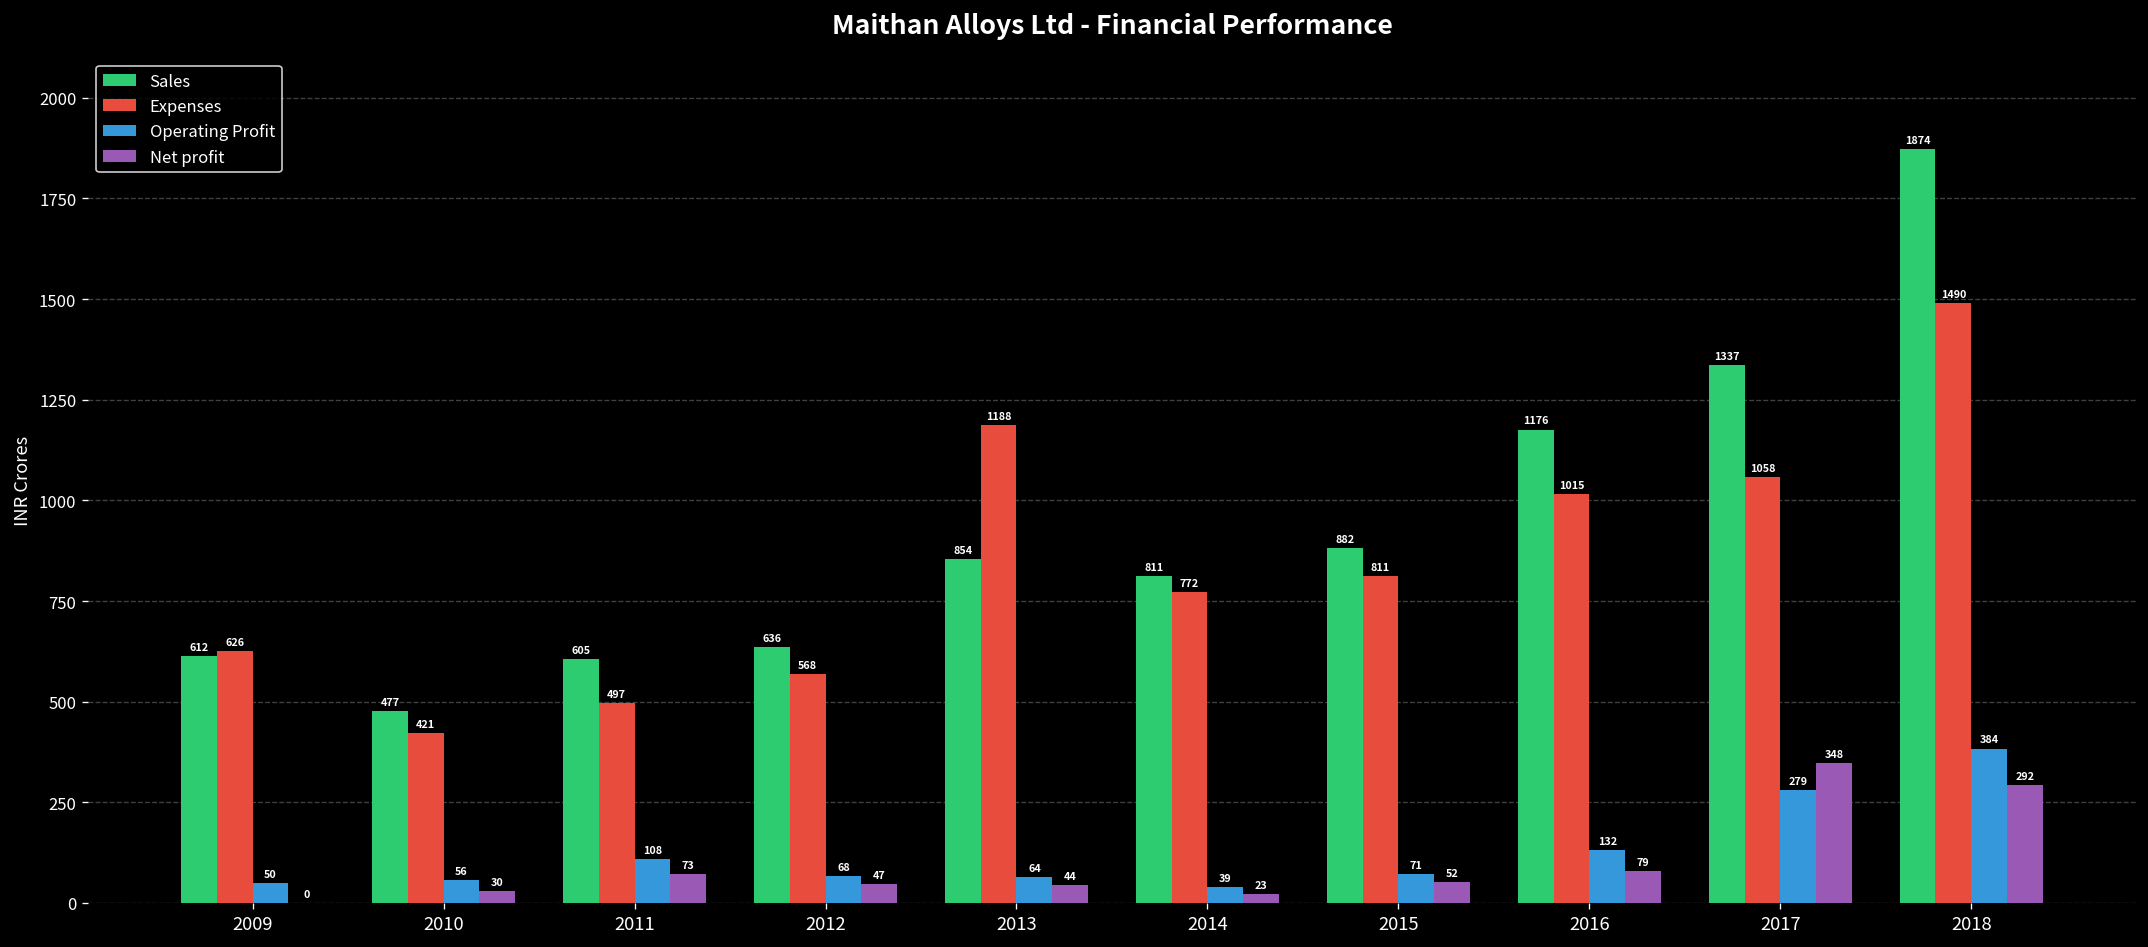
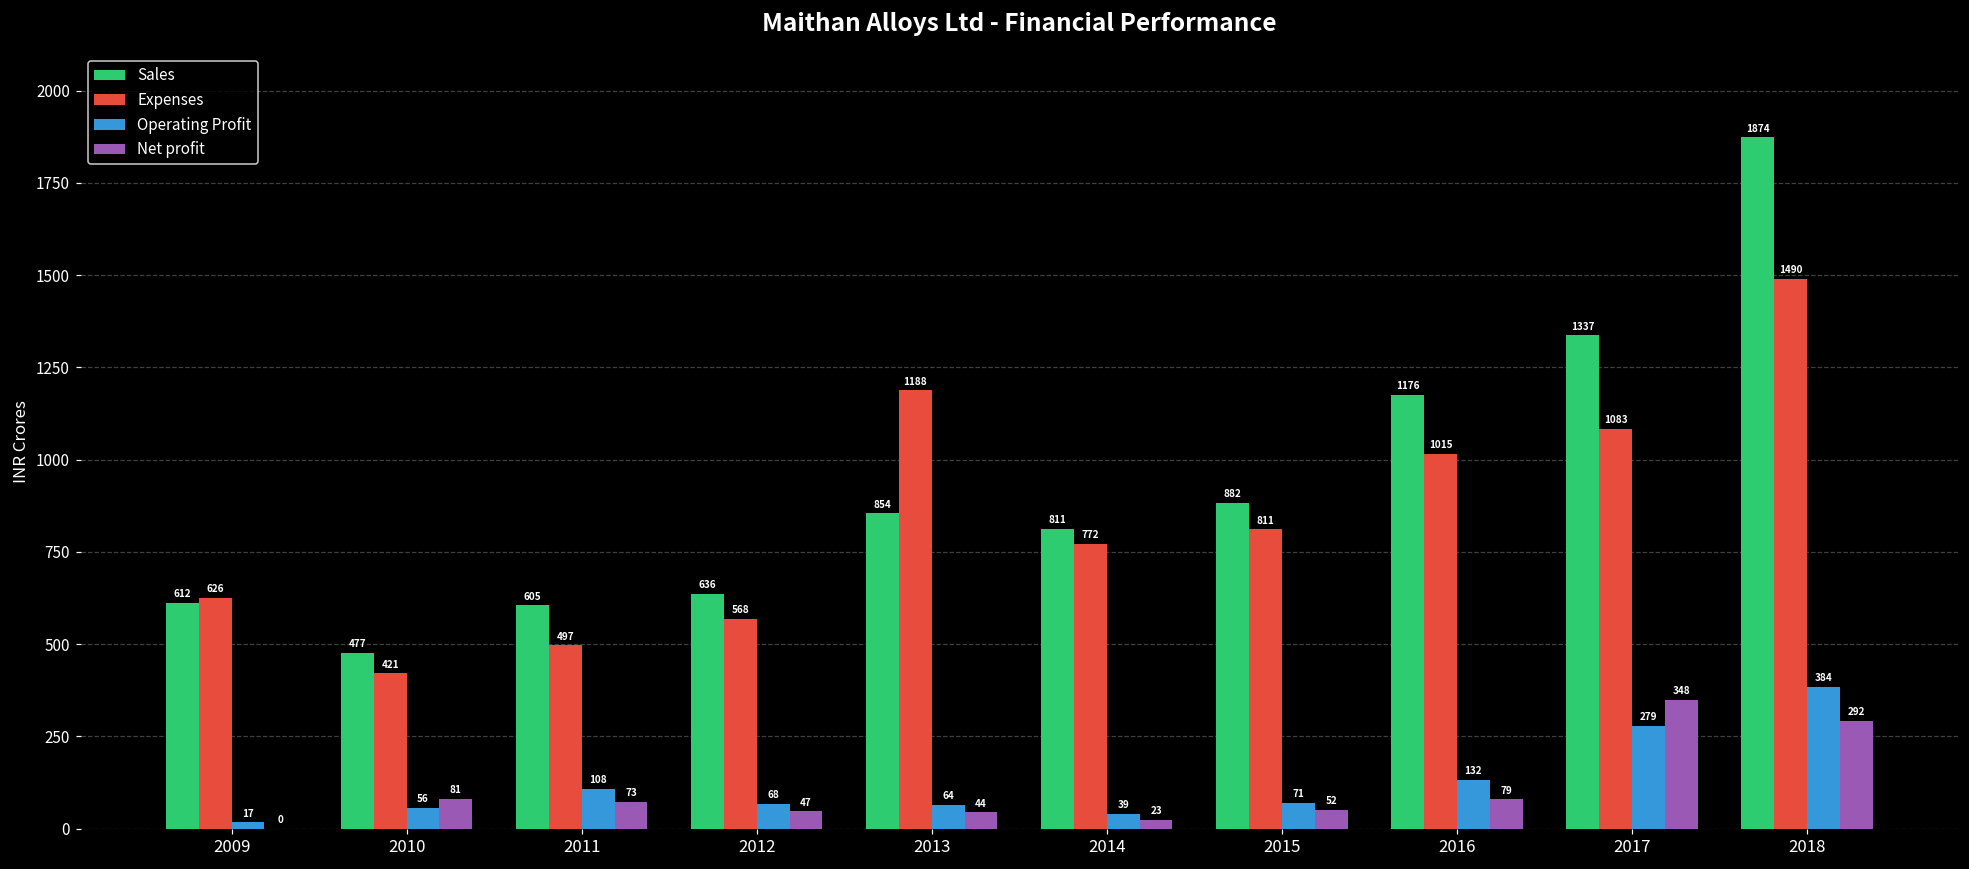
  {
    "Sales": {
      "2009": 612,
      "2010": 477,
      "2011": 605,
      "2012": 636,
      "2013": 854,
      "2014": 811,
      "2015": 882,
      "2016": 1176,
      "2017": 1337,
      "2018": 1874
    },
    "Expenses": {
      "2009": 626,
      "2010": 421,
      "2011": 497,
      "2012": 568,
      "2013": 1188,
      "2014": 772,
      "2015": 811,
      "2016": 1015,
-     "2017": 1058,
+     "2017": 1083,
      "2018": 1490
    },
    "Operating Profit": {
-     "2009": 50,
+     "2009": 17,
      "2010": 56,
      "2011": 108,
      "2012": 68,
      "2013": 64,
      "2014": 39,
      "2015": 71,
      "2016": 132,
      "2017": 279,
      "2018": 384
    },
    "Net profit": {
      "2009": 0,
-     "2010": 30,
+     "2010": 81,
      "2011": 73,
      "2012": 47,
      "2013": 44,
      "2014": 23,
      "2015": 52,
      "2016": 79,
      "2017": 348,
      "2018": 292
    }
  }
